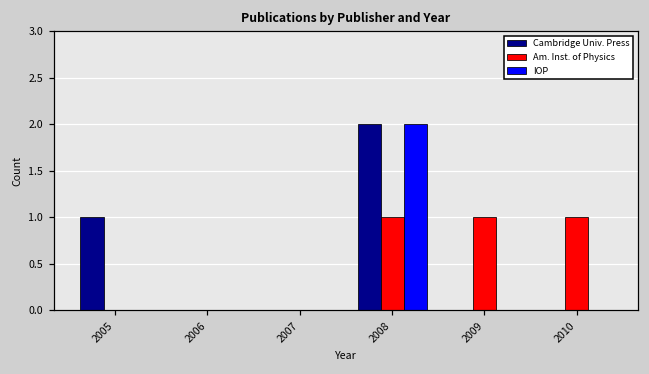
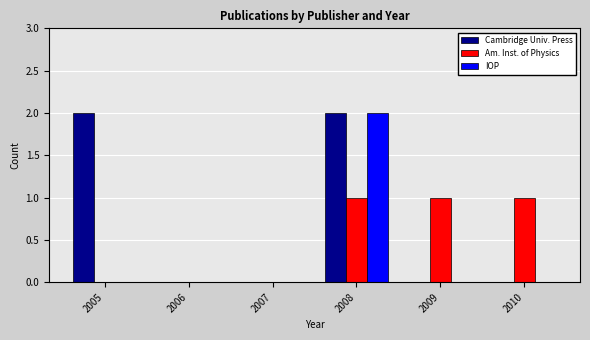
  {
    "Cambridge Univ. Press": {
-     "2005": 1,
+     "2005": 2,
      "2006": 0,
      "2007": 0,
      "2008": 2,
      "2009": 0,
      "2010": 0
    },
    "Am. Inst. of Physics": {
      "2005": 0,
      "2006": 0,
      "2007": 0,
      "2008": 1,
      "2009": 1,
      "2010": 1
    },
    "IOP": {
      "2005": 0,
      "2006": 0,
      "2007": 0,
      "2008": 2,
      "2009": 0,
      "2010": 0
    }
  }
